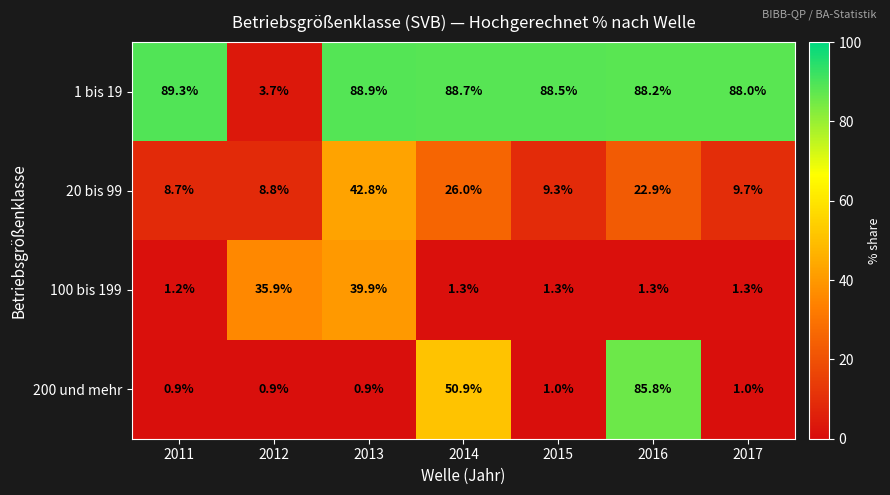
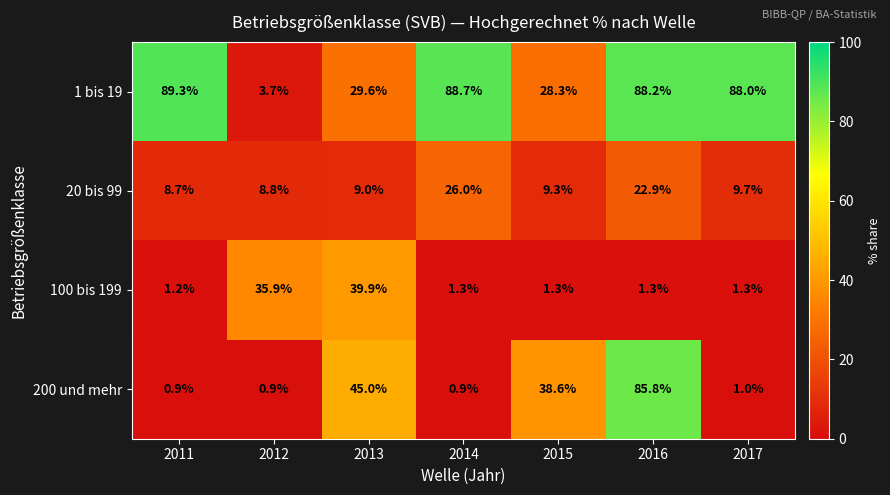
  {
    "1 bis 19": {
      "2011": "89.3%",
      "2012": "3.7%",
-     "2013": "88.9%",
+     "2013": "29.6%",
      "2014": "88.7%",
-     "2015": "88.5%",
+     "2015": "28.3%",
      "2016": "88.2%",
      "2017": "88.0%"
    },
    "20 bis 99": {
      "2011": "8.7%",
      "2012": "8.8%",
-     "2013": "42.8%",
+     "2013": "9.0%",
      "2014": "26.0%",
      "2015": "9.3%",
      "2016": "22.9%",
      "2017": "9.7%"
    },
    "100 bis 199": {
      "2011": "1.2%",
      "2012": "35.9%",
      "2013": "39.9%",
      "2014": "1.3%",
      "2015": "1.3%",
      "2016": "1.3%",
      "2017": "1.3%"
    },
    "200 und mehr": {
      "2011": "0.9%",
      "2012": "0.9%",
-     "2013": "0.9%",
-     "2014": "50.9%",
-     "2015": "1.0%",
+     "2013": "45.0%",
+     "2014": "0.9%",
+     "2015": "38.6%",
      "2016": "85.8%",
      "2017": "1.0%"
    }
  }
